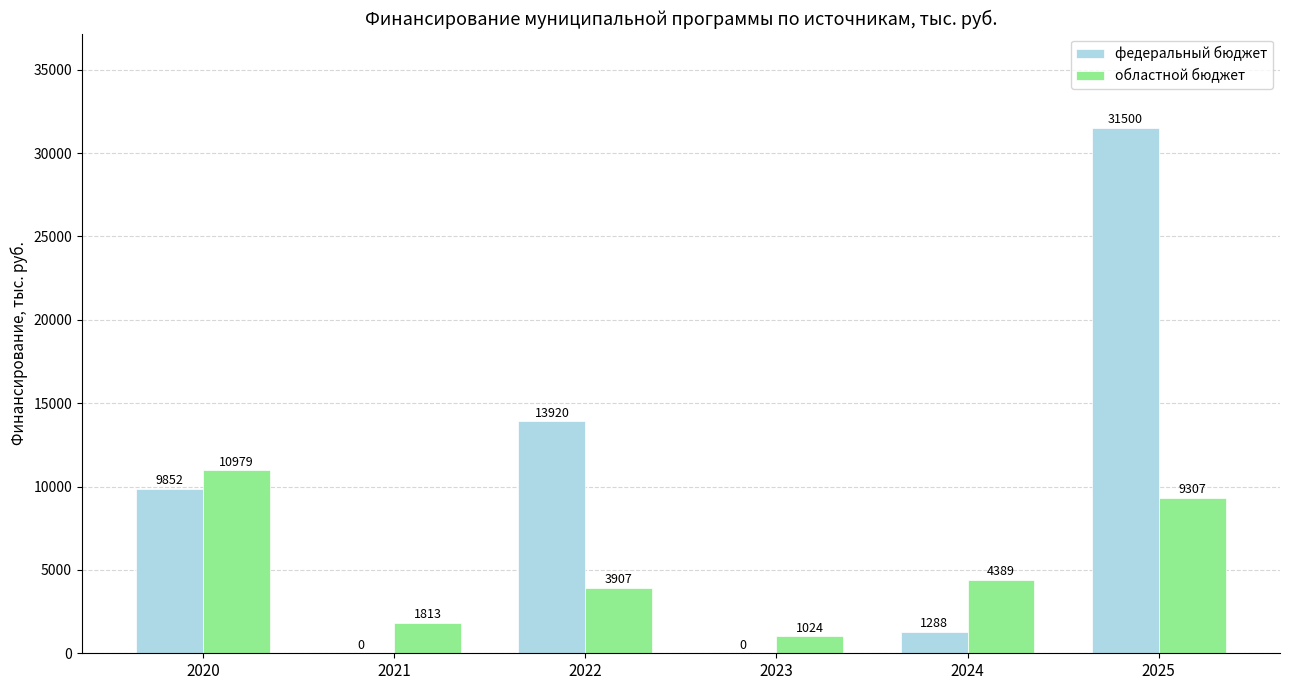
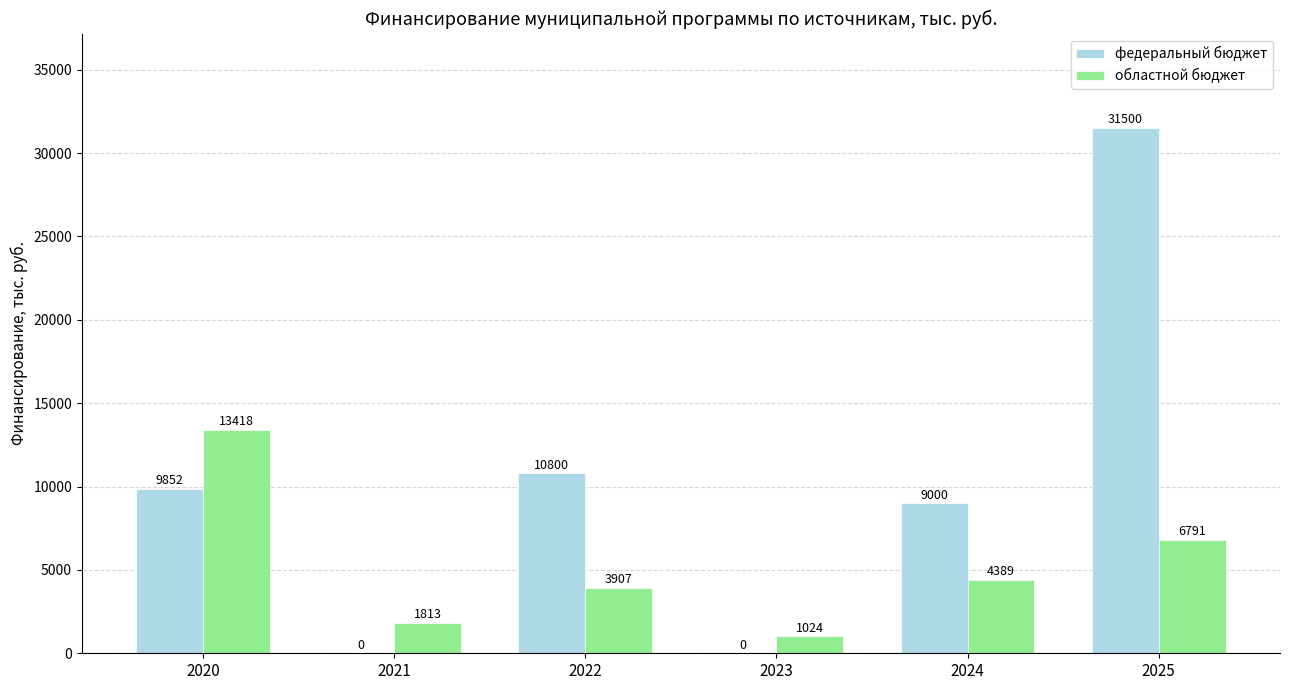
  {
    "федеральный бюджет": {
      "2020": 9852,
      "2021": 0,
-     "2022": 13920,
+     "2022": 10800,
      "2023": 0,
-     "2024": 1288,
+     "2024": 9000,
      "2025": 31500
    },
    "областной бюджет": {
-     "2020": 10979,
+     "2020": 13418,
      "2021": 1813,
      "2022": 3907,
      "2023": 1024,
      "2024": 4389,
-     "2025": 9307
+     "2025": 6791
    }
  }
